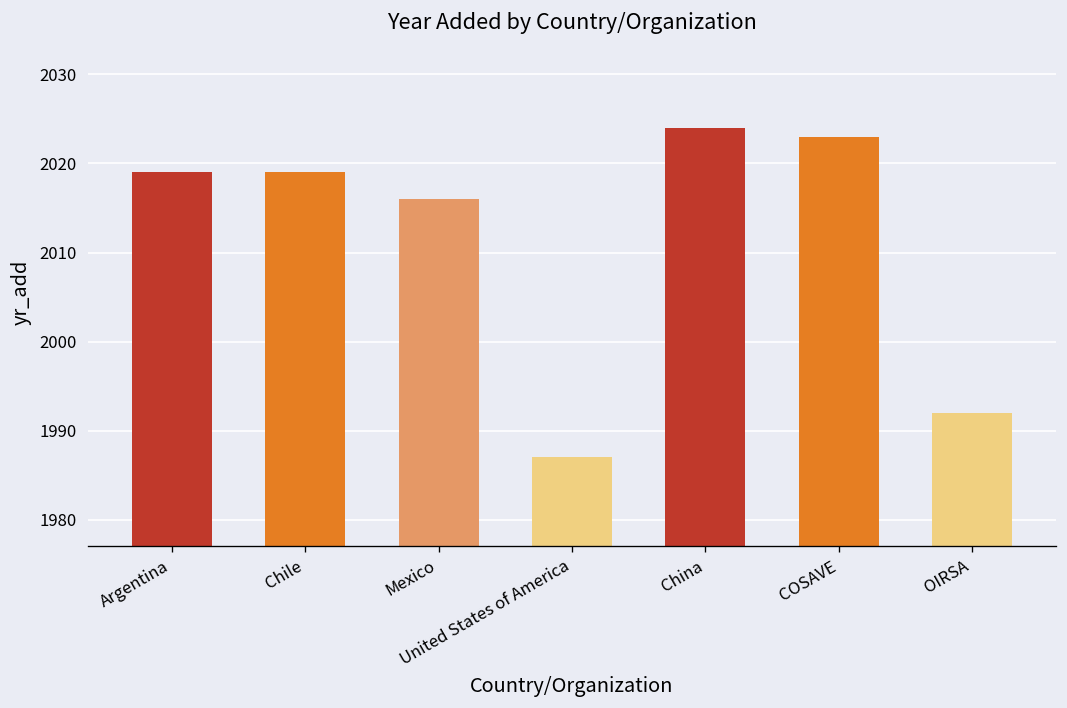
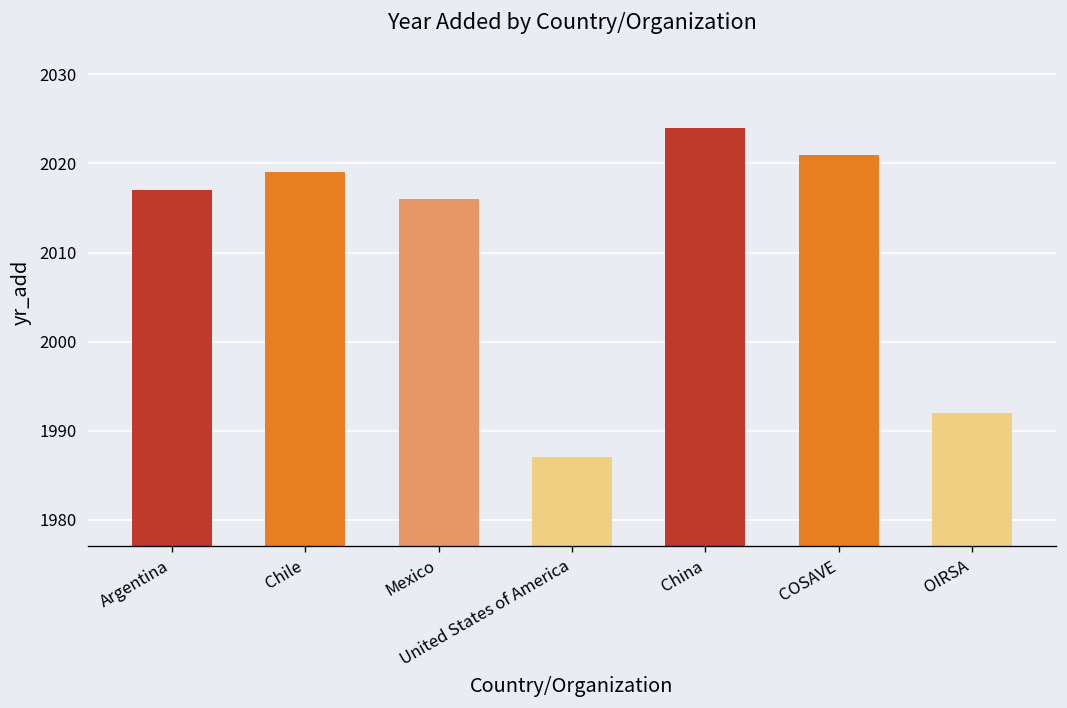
  {
-   "Argentina": 2019,
+   "Argentina": 2017,
    "Chile": 2019,
    "Mexico": 2016,
    "United States of America": 1987,
    "China": 2024,
-   "COSAVE": 2023,
+   "COSAVE": 2021,
    "OIRSA": 1992
  }
